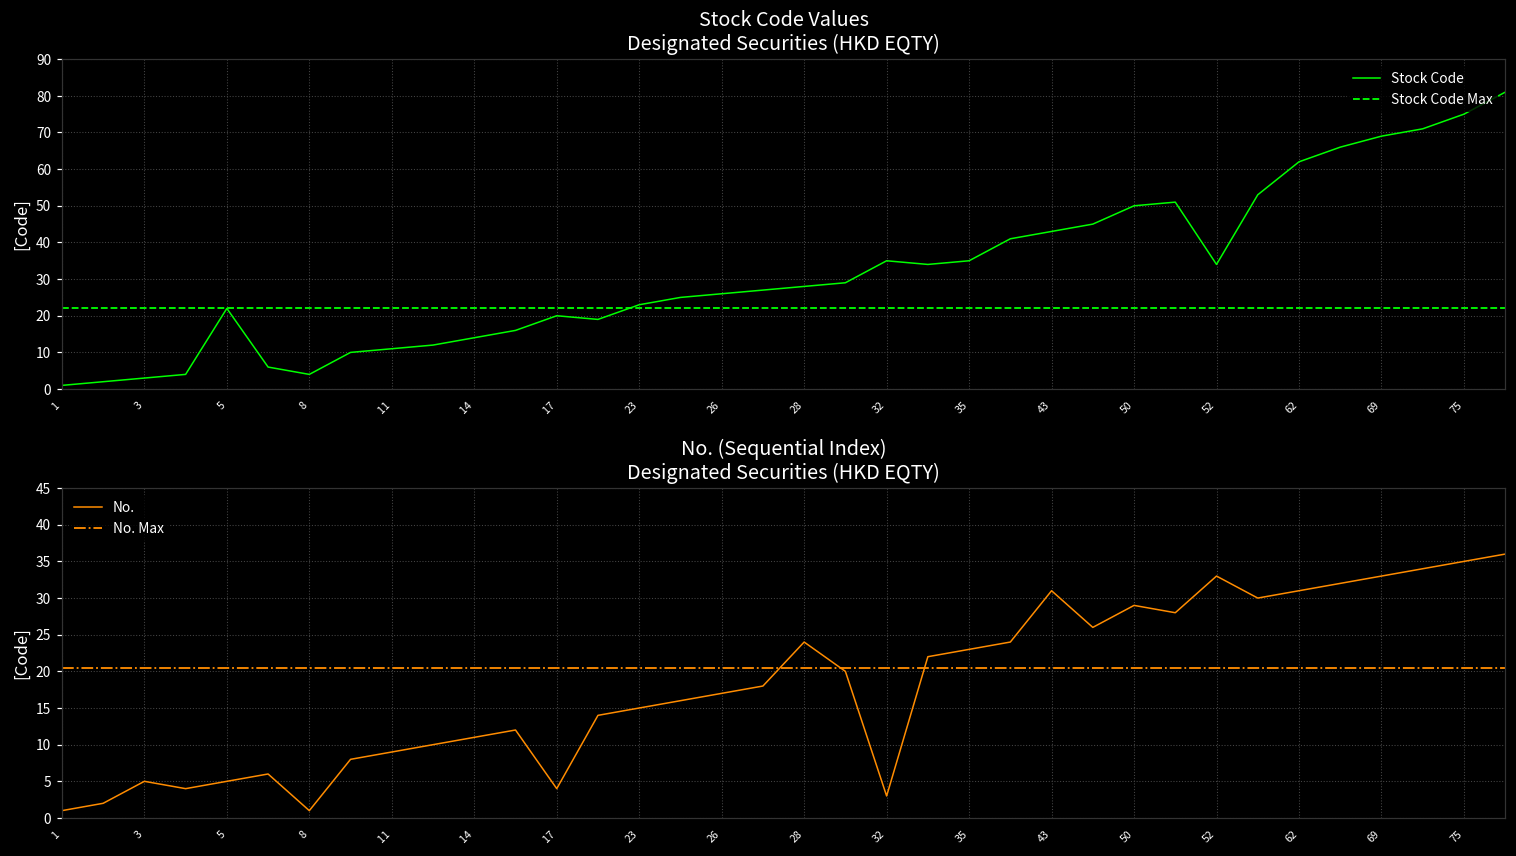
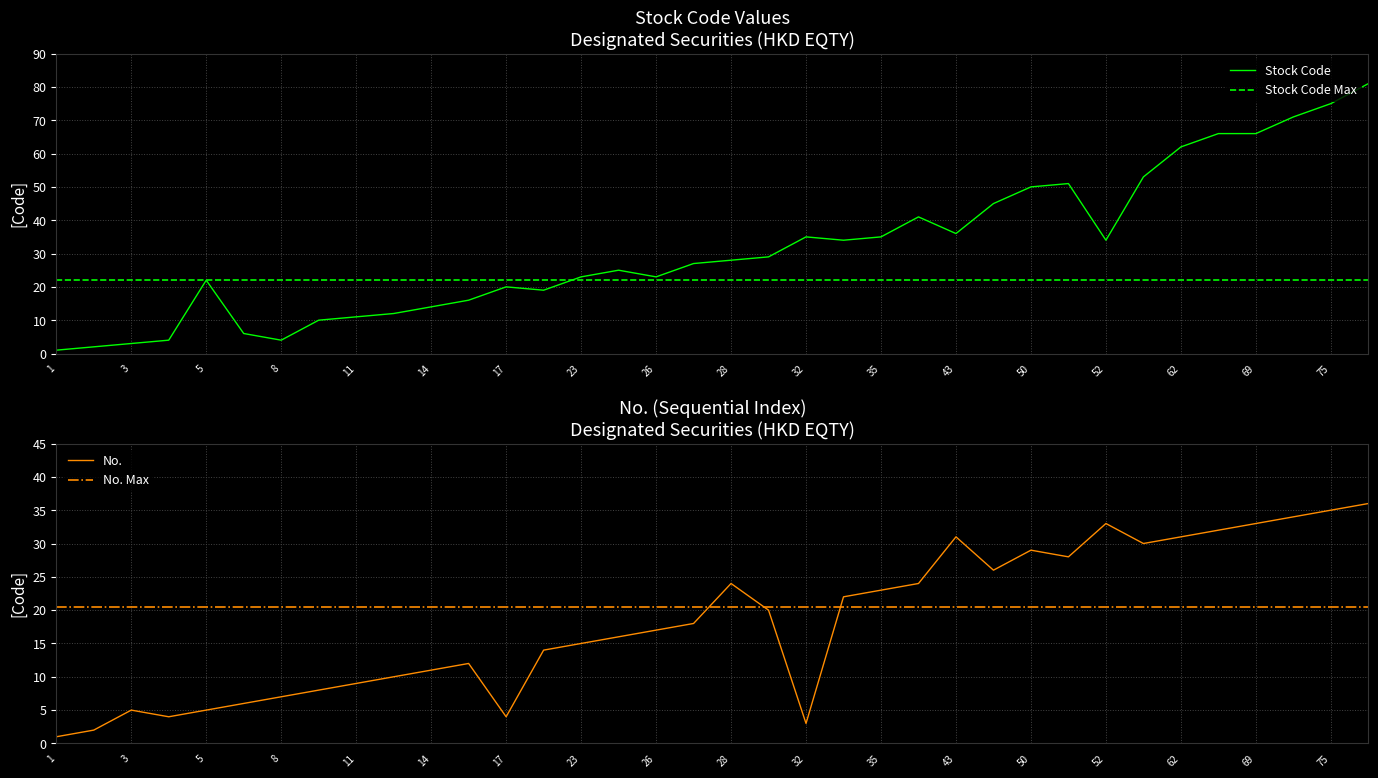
  {
    "Stock Code Values Designated Securities (HKD EQTY)": {
      "1": 1,
      "3": 3,
      "5": 22,
      "8": 4,
      "11": 11,
      "14": 14,
      "17": 20,
      "23": 23,
-     "26": 26,
+     "26": 23,
      "28": 28,
      "32": 35,
      "35": 35,
-     "43": 43,
+     "43": 36,
      "50": 50,
      "52": 34,
      "62": 62,
-     "69": 69,
+     "69": 66,
      "75": 75
    },
    "No. (Sequential Index) Designated Securities (HKD EQTY)": {
      "1": 1,
      "3": 5,
      "5": 5,
-     "8": 1,
+     "8": 7,
      "11": 9,
      "14": 11,
      "17": 4,
      "23": 15,
      "26": 17,
      "28": 24,
      "32": 3,
      "35": 23,
      "43": 31,
      "50": 29,
      "52": 33,
      "62": 31,
      "69": 33,
      "75": 35
    }
  }
